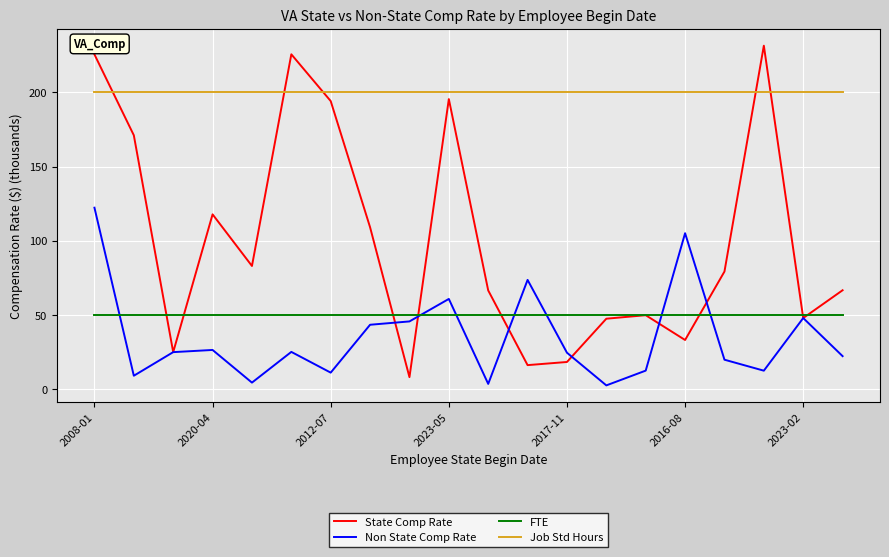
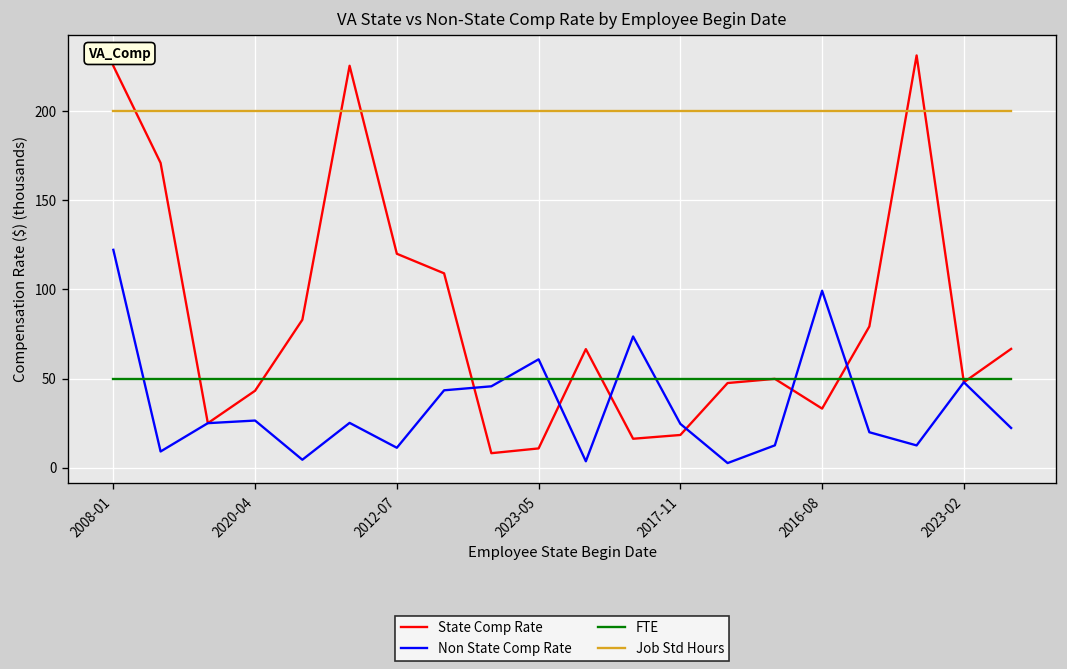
  {
    "State Comp Rate": {
      "2008-01": 226,
-     "2020-04": 118,
-     "2012-07": 194,
-     "2023-05": 195,
+     "2020-04": 43,
+     "2012-07": 120,
+     "2023-05": 11,
      "2017-11": 18,
      "2016-08": 33
    },
    "Non State Comp Rate": {
      "2008-01": 122,
      "2020-04": 26,
      "2012-07": 11,
      "2023-05": 61,
      "2017-11": 25,
-     "2016-08": 105
+     "2016-08": 99
    },
    "FTE": {
      "2008-01": 50,
      "2020-04": 50,
      "2012-07": 50,
      "2023-05": 50,
      "2017-11": 50,
      "2016-08": 50,
      "2023-02": 50
    },
    "Job Std Hours": {
      "2008-01": 200,
      "2020-04": 200,
      "2012-07": 200,
      "2023-05": 200,
      "2017-11": 200,
      "2016-08": 200,
      "2023-02": 200
    }
  }
